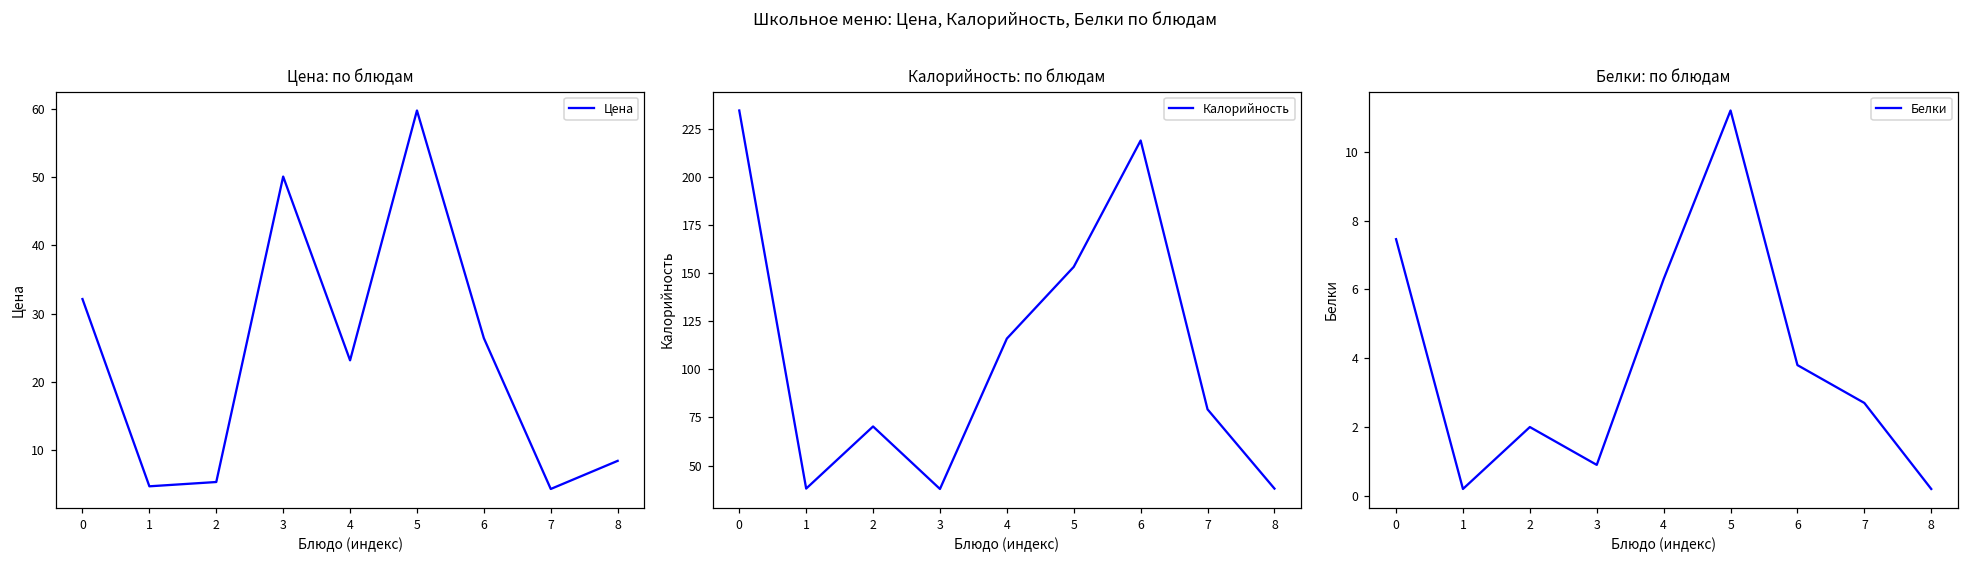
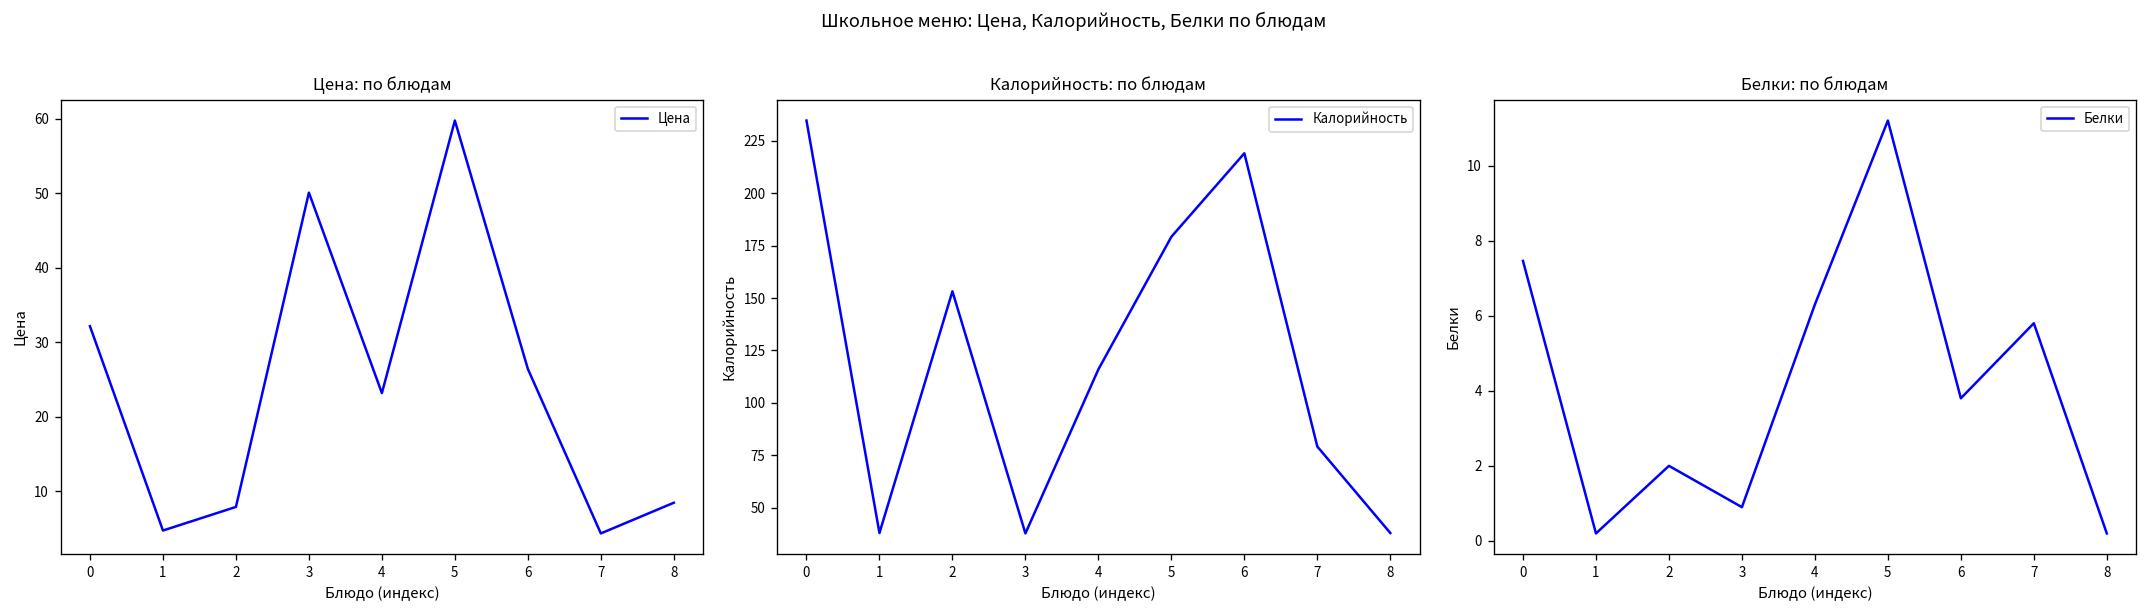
  {
    "Цена: по блюдам": {
      "0": 32,
      "1": 5,
-     "2": 5,
+     "2": 8,
      "3": 50,
      "4": 23,
      "5": 60,
      "6": 26,
      "7": 4,
      "8": 8
    },
    "Калорийность: по блюдам": {
      "0": 235,
      "1": 38,
-     "2": 70,
+     "2": 153,
      "3": 38,
      "4": 116,
-     "5": 153,
+     "5": 179,
      "6": 219,
      "7": 79,
      "8": 38
    },
    "Белки: по блюдам": {
      "0": 7.5,
      "1": 0.2,
      "2": 2.0,
      "3": 0.9,
      "4": 6.3,
      "5": 11.2,
      "6": 3.8,
-     "7": 2.7,
+     "7": 5.8,
      "8": 0.2
    }
  }
